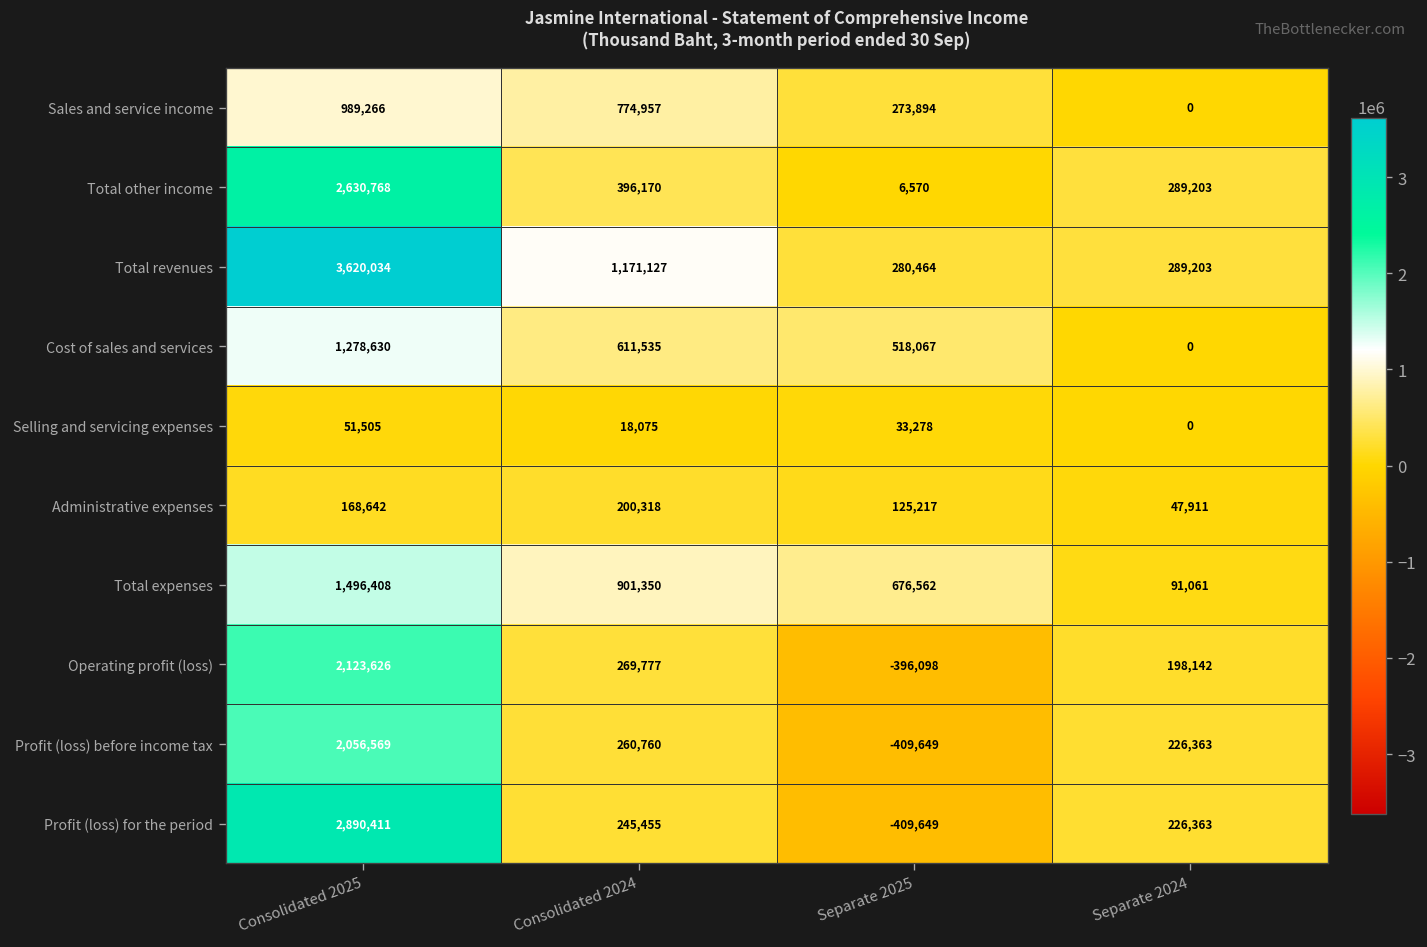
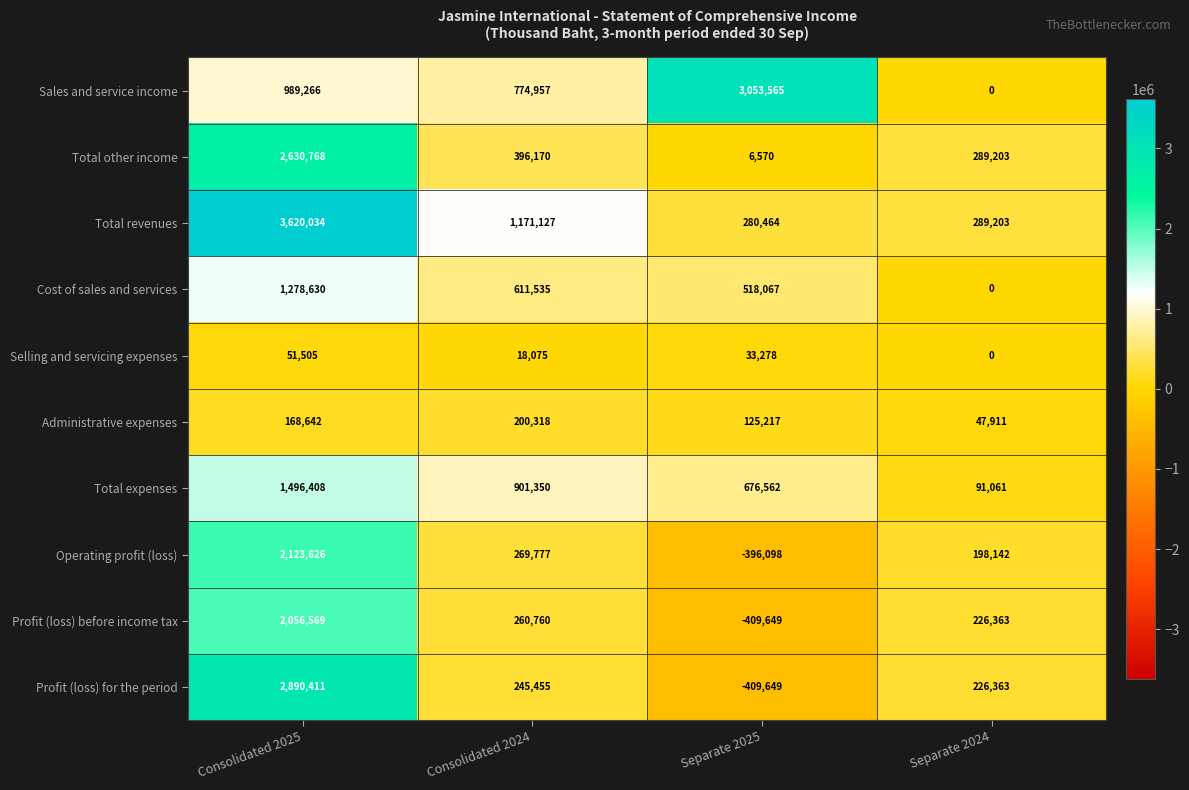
  {
    "Sales and service income": {
      "Consolidated 2025": "989,266",
      "Consolidated 2024": "774,957",
-     "Separate 2025": "273,894",
+     "Separate 2025": "3,053,565",
      "Separate 2024": "0"
    },
    "Total other income": {
      "Consolidated 2025": "2,630,768",
      "Consolidated 2024": "396,170",
      "Separate 2025": "6,570",
      "Separate 2024": "289,203"
    },
    "Total revenues": {
      "Consolidated 2025": "3,620,034",
      "Consolidated 2024": "1,171,127",
      "Separate 2025": "280,464",
      "Separate 2024": "289,203"
    },
    "Cost of sales and services": {
      "Consolidated 2025": "1,278,630",
      "Consolidated 2024": "611,535",
      "Separate 2025": "518,067",
      "Separate 2024": "0"
    },
    "Selling and servicing expenses": {
      "Consolidated 2025": "51,505",
      "Consolidated 2024": "18,075",
      "Separate 2025": "33,278",
      "Separate 2024": "0"
    },
    "Administrative expenses": {
      "Consolidated 2025": "168,642",
      "Consolidated 2024": "200,318",
      "Separate 2025": "125,217",
      "Separate 2024": "47,911"
    },
    "Total expenses": {
      "Consolidated 2025": "1,496,408",
      "Consolidated 2024": "901,350",
      "Separate 2025": "676,562",
      "Separate 2024": "91,061"
    },
    "Operating profit (loss)": {
      "Consolidated 2025": "2,123,626",
      "Consolidated 2024": "269,777",
      "Separate 2025": "-396,098",
      "Separate 2024": "198,142"
    },
    "Profit (loss) before income tax": {
      "Consolidated 2025": "2,056,569",
      "Consolidated 2024": "260,760",
      "Separate 2025": "-409,649",
      "Separate 2024": "226,363"
    },
    "Profit (loss) for the period": {
      "Consolidated 2025": "2,890,411",
      "Consolidated 2024": "245,455",
      "Separate 2025": "-409,649",
      "Separate 2024": "226,363"
    }
  }
